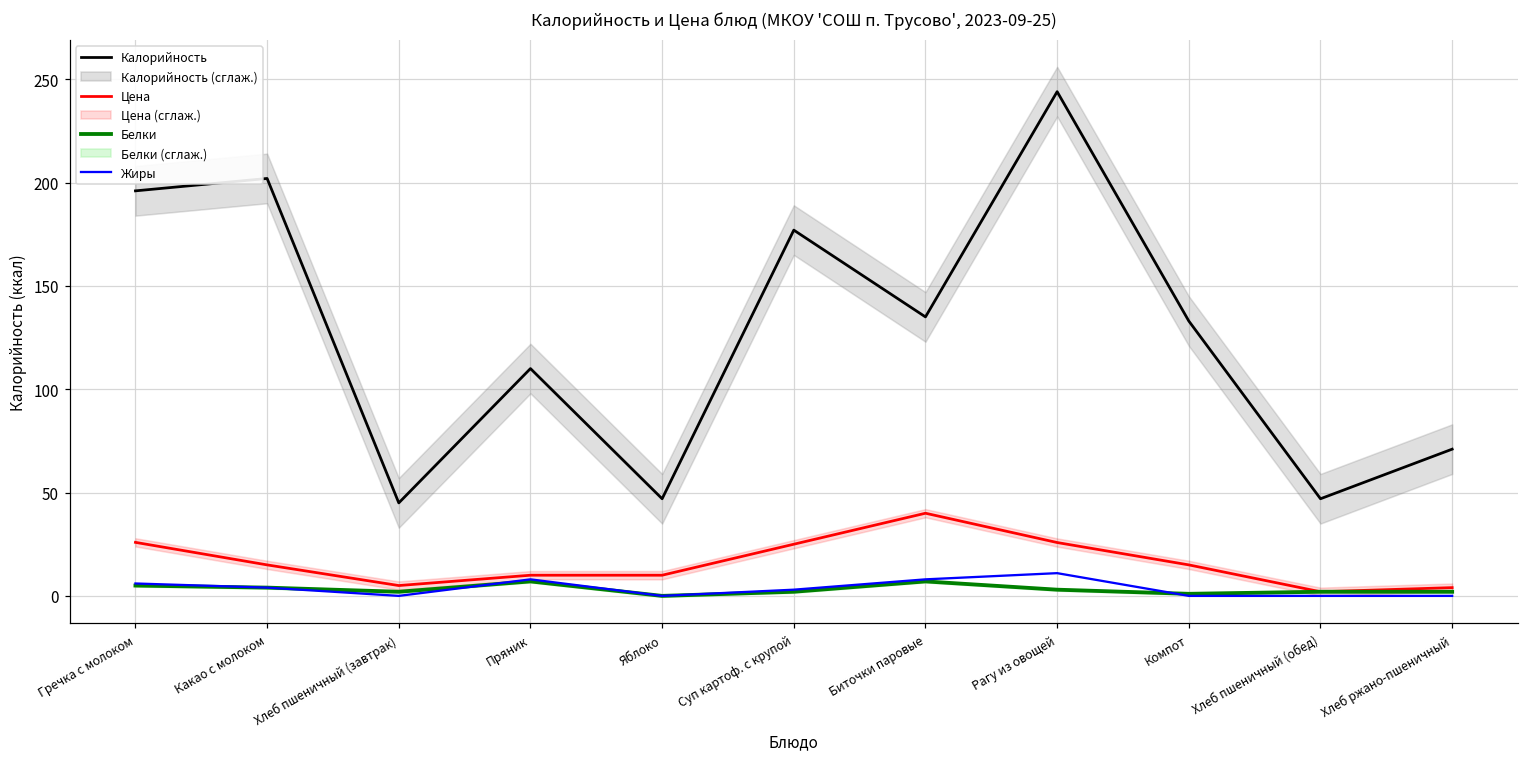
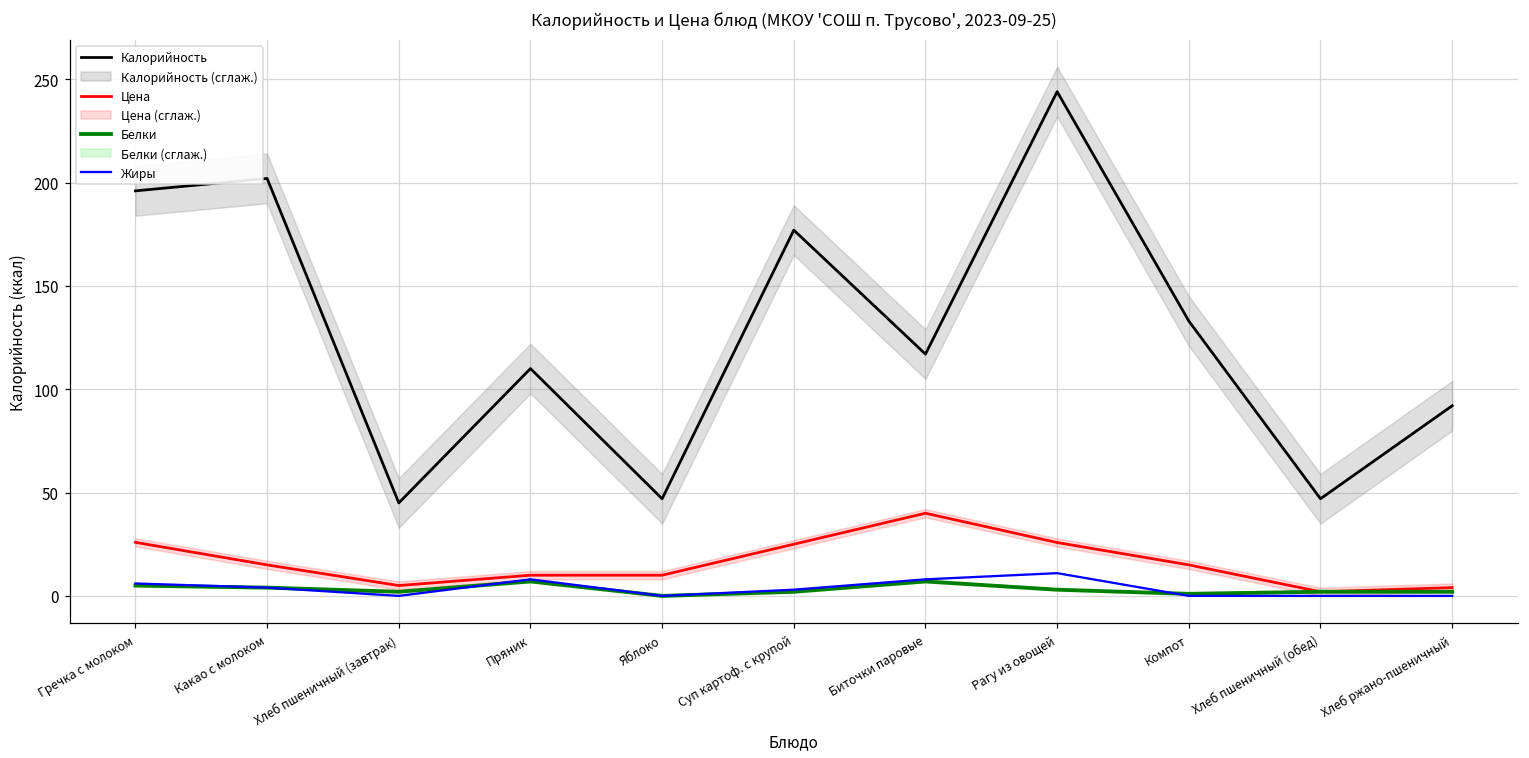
  {
    "Калорийность": {
      "Гречка с молоком": 196,
      "Какао с молоком": 202,
      "Хлеб пшеничный (завтрак)": 45,
      "Пряник": 110,
      "Яблоко": 47,
      "Суп картоф. с крупой": 177,
-     "Биточки паровые": 135,
+     "Биточки паровые": 117,
      "Рагу из овощей": 244,
      "Компот": 133,
      "Хлеб пшеничный (обед)": 47,
-     "Хлеб ржано-пшеничный": 71
+     "Хлеб ржано-пшеничный": 92
    },
    "Жиры": {
      "Хлеб пшеничный (завтрак)": 0,
      "Рагу из овощей": 11,
      "Хлеб пшеничный (обед)": 0,
      "Хлеб ржано-пшеничный": 0
    }
  }
